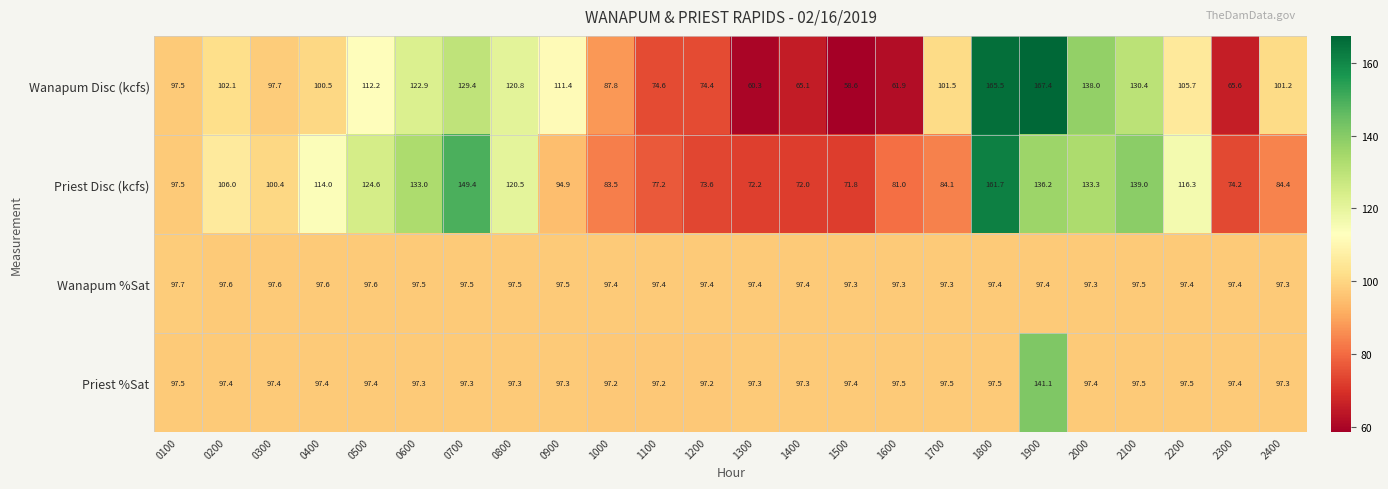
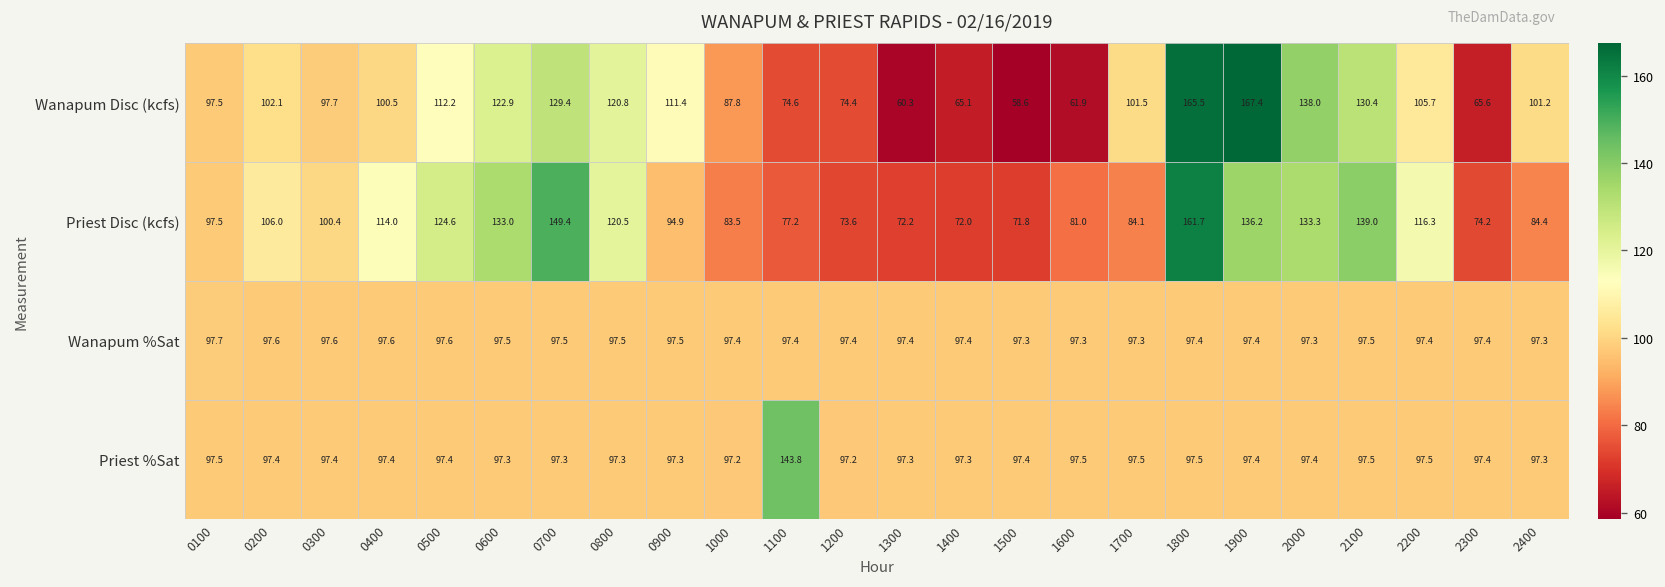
  {
    "Wanapum Disc (kcfs)": {
      "0100": 97.5,
      "0200": 102.1,
      "0300": 97.7,
      "0400": 100.5,
      "0500": 112.2,
      "0600": 122.9,
      "0700": 129.4,
      "0800": 120.8,
      "0900": 111.4,
      "1000": 87.8,
      "1100": 74.6,
      "1200": 74.4,
      "1300": 60.3,
      "1400": 65.1,
      "1500": 58.6,
      "1600": 61.9,
      "1700": 101.5,
      "1800": 165.5,
      "1900": 167.4,
      "2000": 138.0,
      "2100": 130.4,
      "2200": 105.7,
      "2300": 65.6,
      "2400": 101.2
    },
    "Priest Disc (kcfs)": {
      "0100": 97.5,
      "0200": 106.0,
      "0300": 100.4,
      "0400": 114.0,
      "0500": 124.6,
      "0600": 133.0,
      "0700": 149.4,
      "0800": 120.5,
      "0900": 94.9,
      "1000": 83.5,
      "1100": 77.2,
      "1200": 73.6,
      "1300": 72.2,
      "1400": 72.0,
      "1500": 71.8,
      "1600": 81.0,
      "1700": 84.1,
      "1800": 161.7,
      "1900": 136.2,
      "2000": 133.3,
      "2100": 139.0,
      "2200": 116.3,
      "2300": 74.2,
      "2400": 84.4
    },
    "Wanapum %Sat": {
      "0100": 97.7,
      "0200": 97.6,
      "0300": 97.6,
      "0400": 97.6,
      "0500": 97.6,
      "0600": 97.5,
      "0700": 97.5,
      "0800": 97.5,
      "0900": 97.5,
      "1000": 97.4,
      "1100": 97.4,
      "1200": 97.4,
      "1300": 97.4,
      "1400": 97.4,
      "1500": 97.3,
      "1600": 97.3,
      "1700": 97.3,
      "1800": 97.4,
      "1900": 97.4,
      "2000": 97.3,
      "2100": 97.5,
      "2200": 97.4,
      "2300": 97.4,
      "2400": 97.3
    },
    "Priest %Sat": {
      "0100": 97.5,
      "0200": 97.4,
      "0300": 97.4,
      "0400": 97.4,
      "0500": 97.4,
      "0600": 97.3,
      "0700": 97.3,
      "0800": 97.3,
      "0900": 97.3,
      "1000": 97.2,
-     "1100": 97.2,
+     "1100": 143.8,
      "1200": 97.2,
      "1300": 97.3,
      "1400": 97.3,
      "1500": 97.4,
      "1600": 97.5,
      "1700": 97.5,
      "1800": 97.5,
-     "1900": 141.1,
+     "1900": 97.4,
      "2000": 97.4,
      "2100": 97.5,
      "2200": 97.5,
      "2300": 97.4,
      "2400": 97.3
    }
  }
